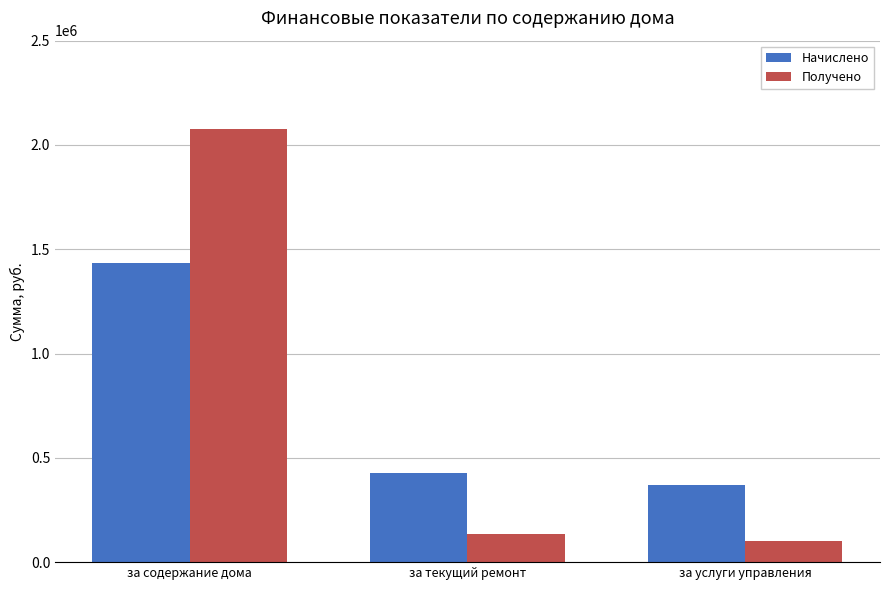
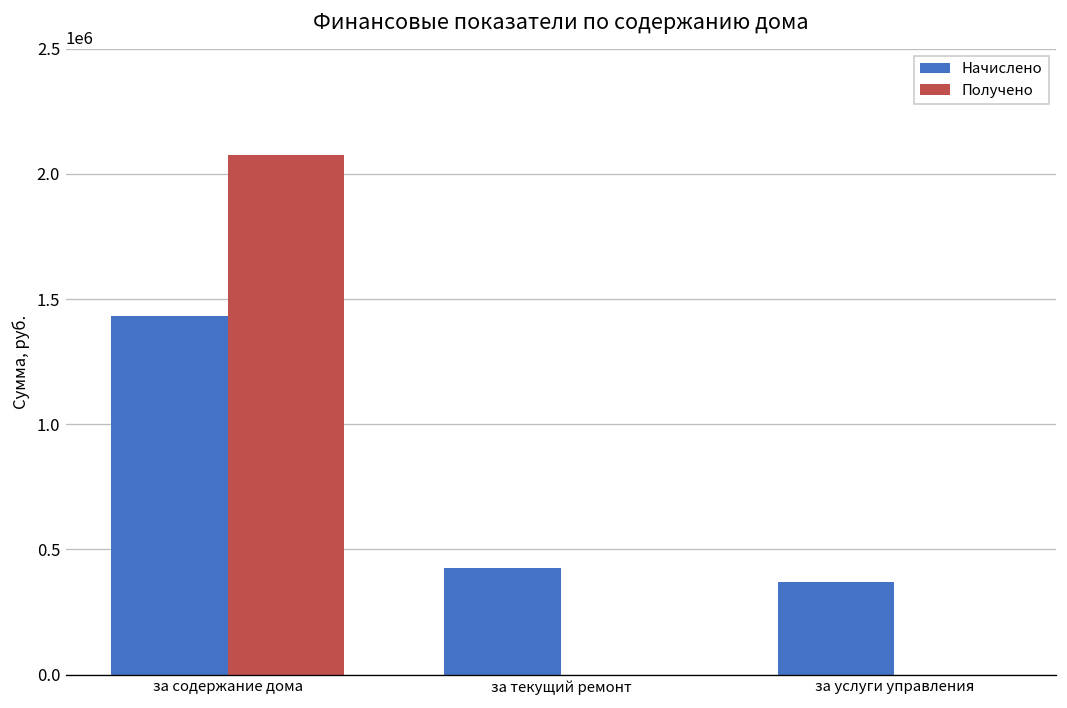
  {
    "Начислено": {
      "за содержание дома": 1430000,
      "за текущий ремонт": 430000,
      "за услуги управления": 370000
    },
    "Получено": {
      "за содержание дома": 2080000,
-     "за текущий ремонт": 130000,
-     "за услуги управления": 100000
+     "за текущий ремонт": 0,
+     "за услуги управления": 0
    }
  }
